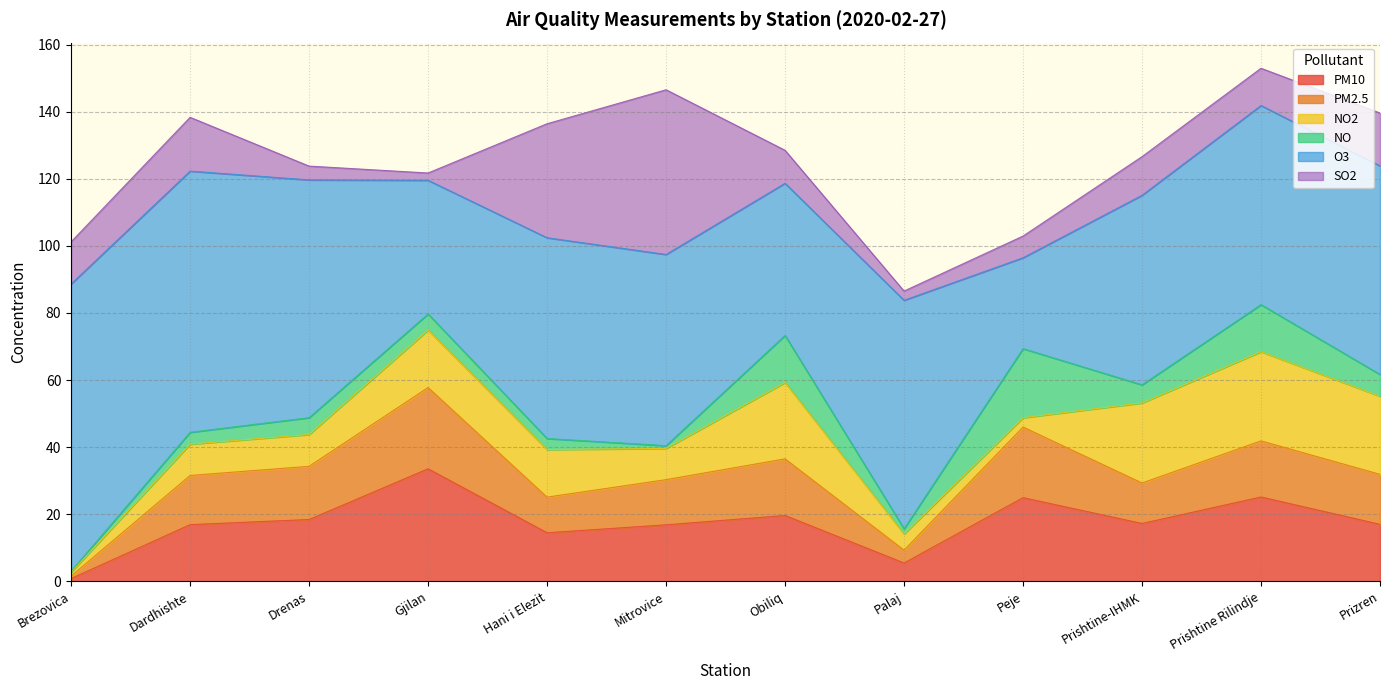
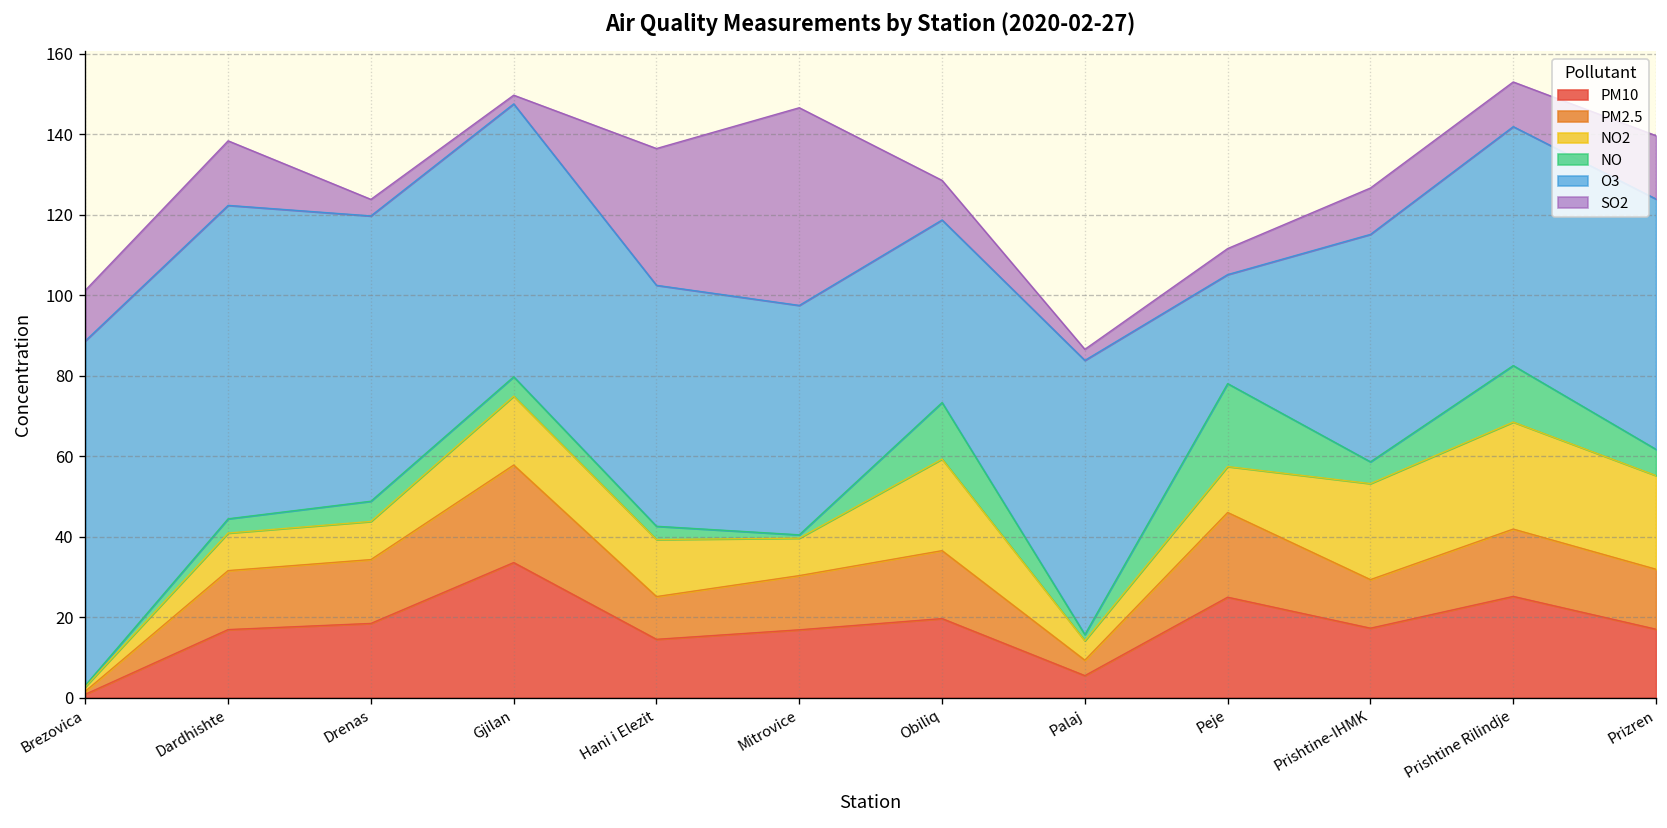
  {
    "NO2": {
      "Dardhishte": 9,
      "Drenas": 9,
      "Gjilan": 17,
      "Hani i Elezit": 14,
      "Mitrovice": 9,
      "Obiliq": 23,
      "Palaj": 5,
-     "Peje": 3,
+     "Peje": 11,
      "Prishtine-IHMK": 24,
      "Prishtine Rilindje": 27,
      "Prizren": 23
    },
    "NO": {
      "Dardhishte": 4,
      "Drenas": 5,
      "Gjilan": 5,
      "Hani i Elezit": 3,
      "Mitrovice": 1,
      "Obiliq": 14,
      "Palaj": 2,
      "Peje": 21,
      "Prishtine-IHMK": 5,
      "Prishtine Rilindje": 14,
      "Prizren": 7
    },
    "O3": {
      "Brezovica": 86,
      "Dardhishte": 78,
      "Drenas": 71,
-     "Gjilan": 40,
+     "Gjilan": 68,
      "Hani i Elezit": 60,
      "Mitrovice": 57,
      "Obiliq": 45,
      "Palaj": 68,
      "Peje": 27,
      "Prishtine-IHMK": 57,
      "Prishtine Rilindje": 59,
      "Prizren": 62
    },
    "SO2": {
      "Brezovica": 13,
      "Dardhishte": 16,
      "Drenas": 4,
      "Gjilan": 2,
      "Hani i Elezit": 34,
      "Mitrovice": 49,
      "Obiliq": 10,
      "Palaj": 3,
      "Peje": 6,
      "Prishtine-IHMK": 12,
      "Prishtine Rilindje": 11,
      "Prizren": 16
    }
  }
